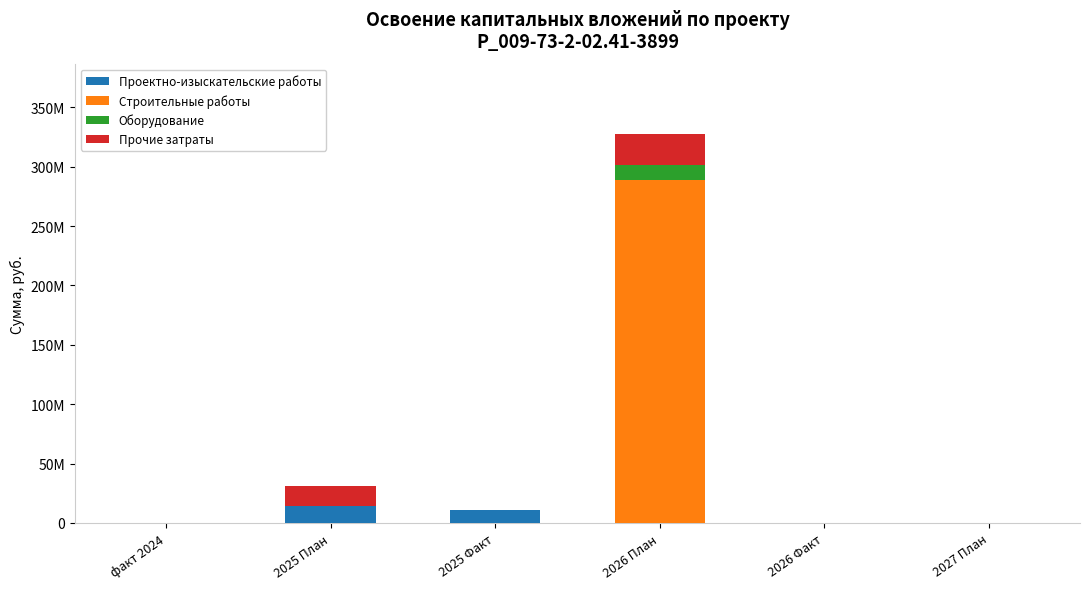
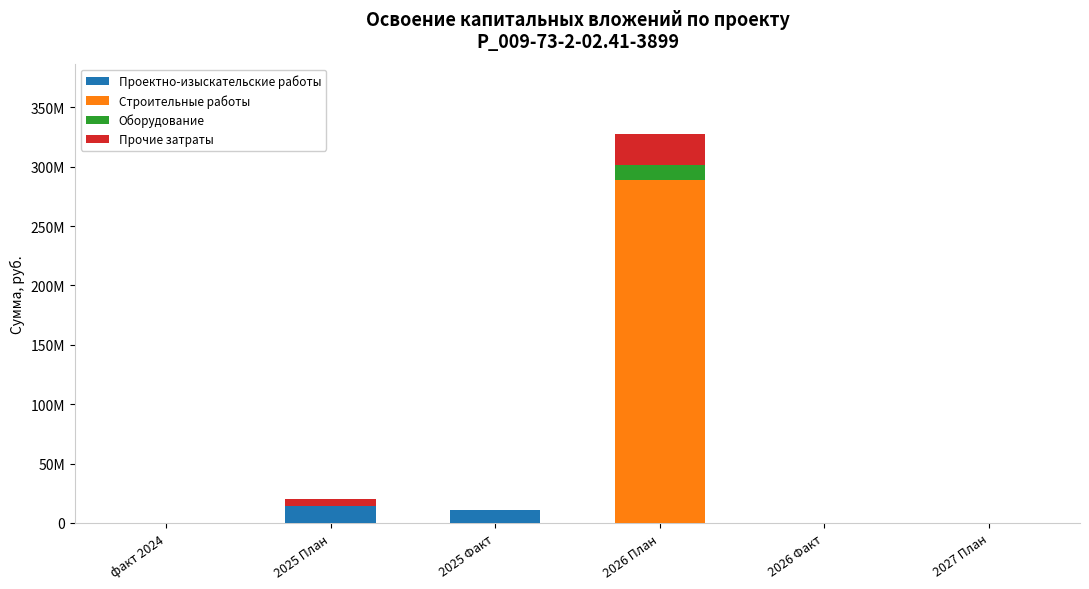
  {
    "Проектно-изыскательские работы": {
      "факт 2024": 0,
      "2025 План": 14000000,
      "2025 Факт": 11000000,
      "2026 План": 0,
      "2026 Факт": 0,
      "2027 План": 0
    },
    "Оборудование": {
      "факт 2024": 0,
      "2025 План": 0,
      "2025 Факт": 0,
      "2026 План": 13000000,
      "2026 Факт": 0,
      "2027 План": 0
    },
    "Прочие затраты": {
      "факт 2024": 0,
-     "2025 План": 17000000,
+     "2025 План": 6000000,
      "2025 Факт": 0,
      "2026 План": 26000000,
      "2026 Факт": 0,
      "2027 План": 0
    }
  }
